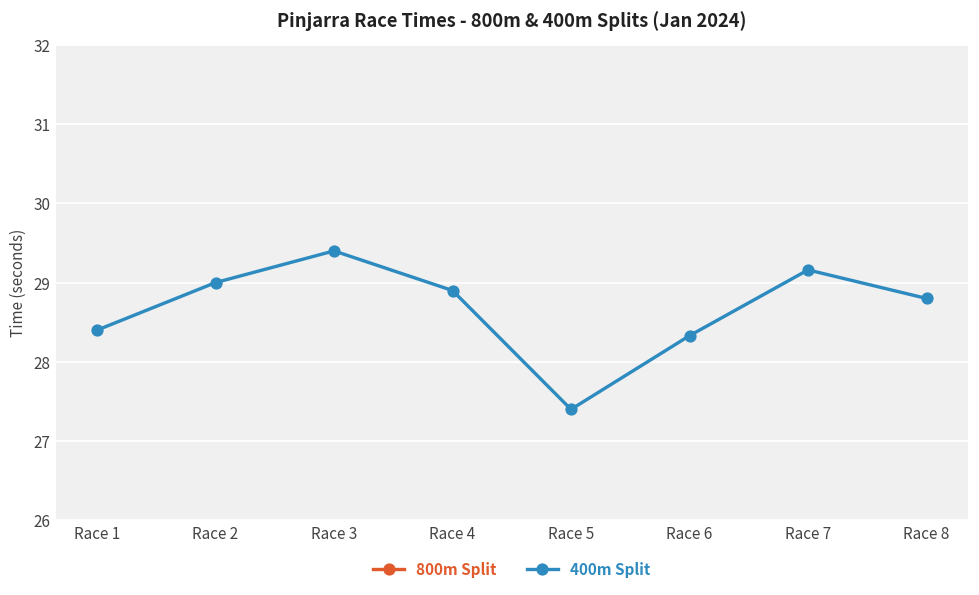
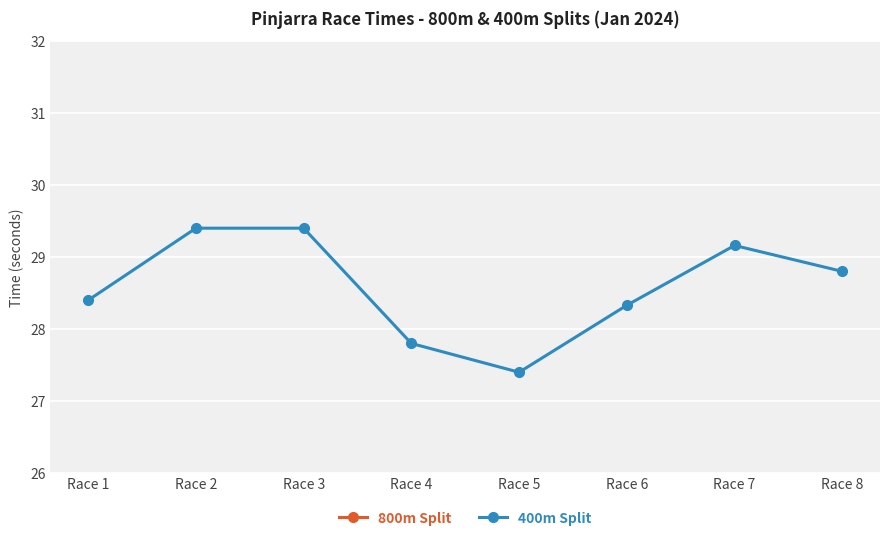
  {
    "400m Split": {
      "Race 1": 28.4,
-     "Race 2": 29.0,
+     "Race 2": 29.4,
      "Race 3": 29.4,
-     "Race 4": 28.9,
+     "Race 4": 27.8,
      "Race 5": 27.4,
      "Race 6": 28.3,
      "Race 7": 29.2,
      "Race 8": 28.8
    }
  }
